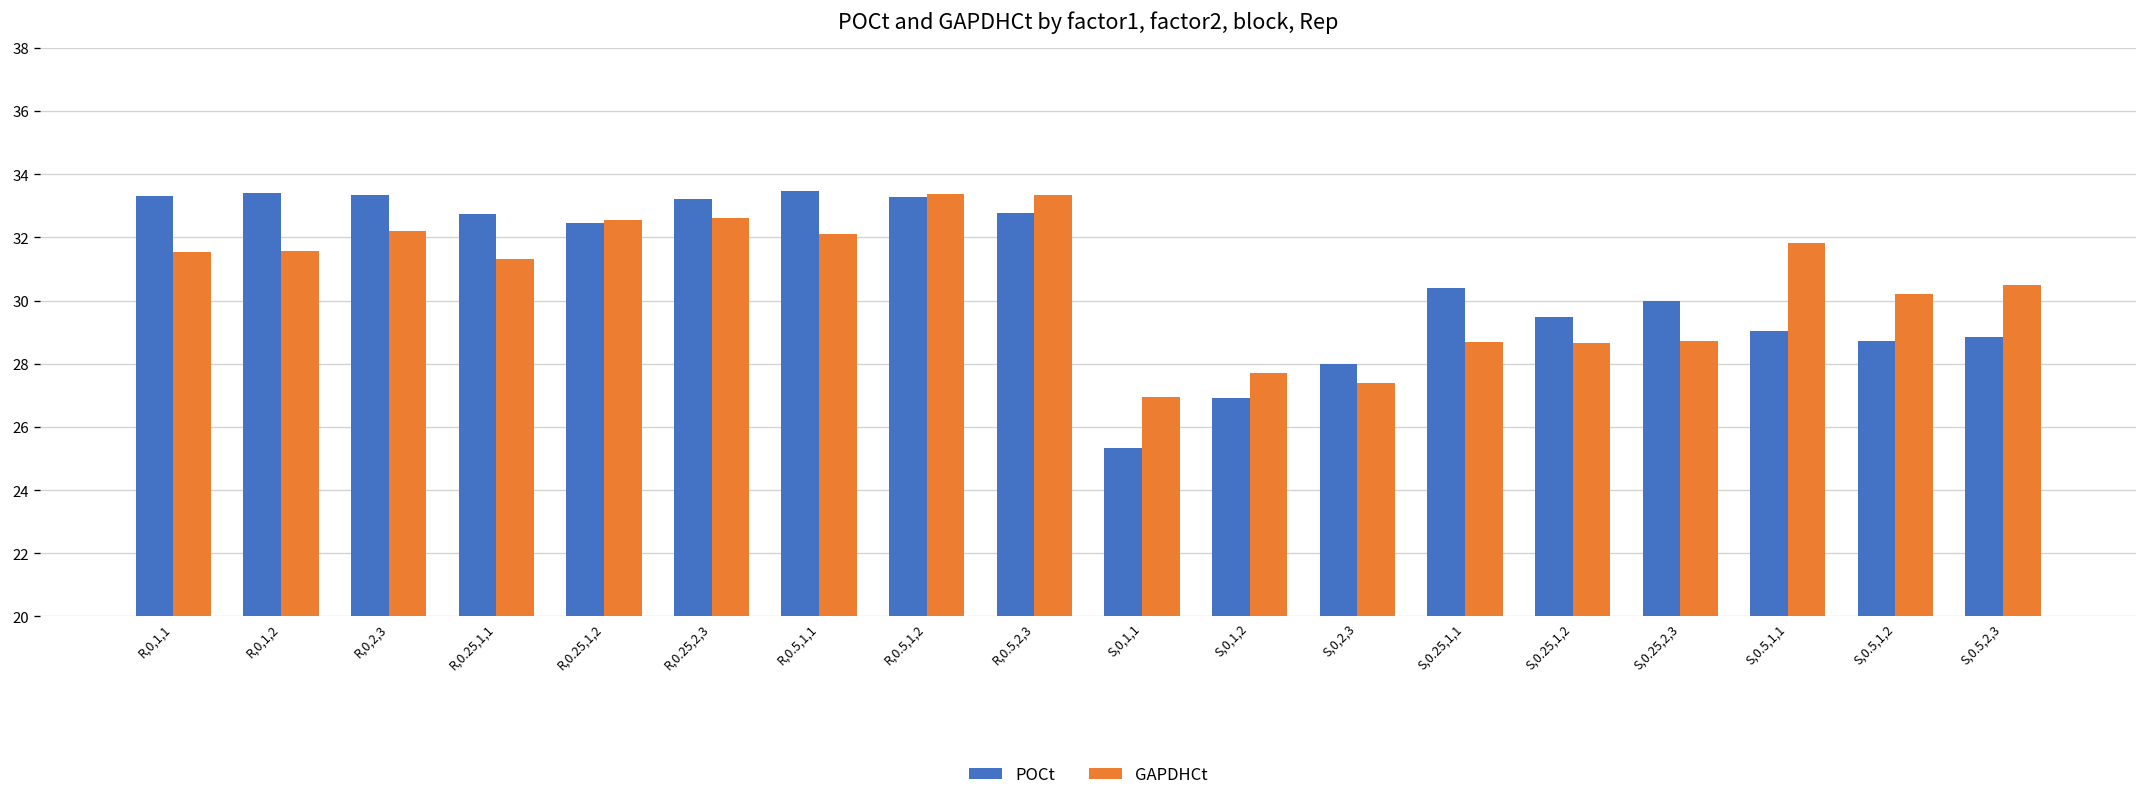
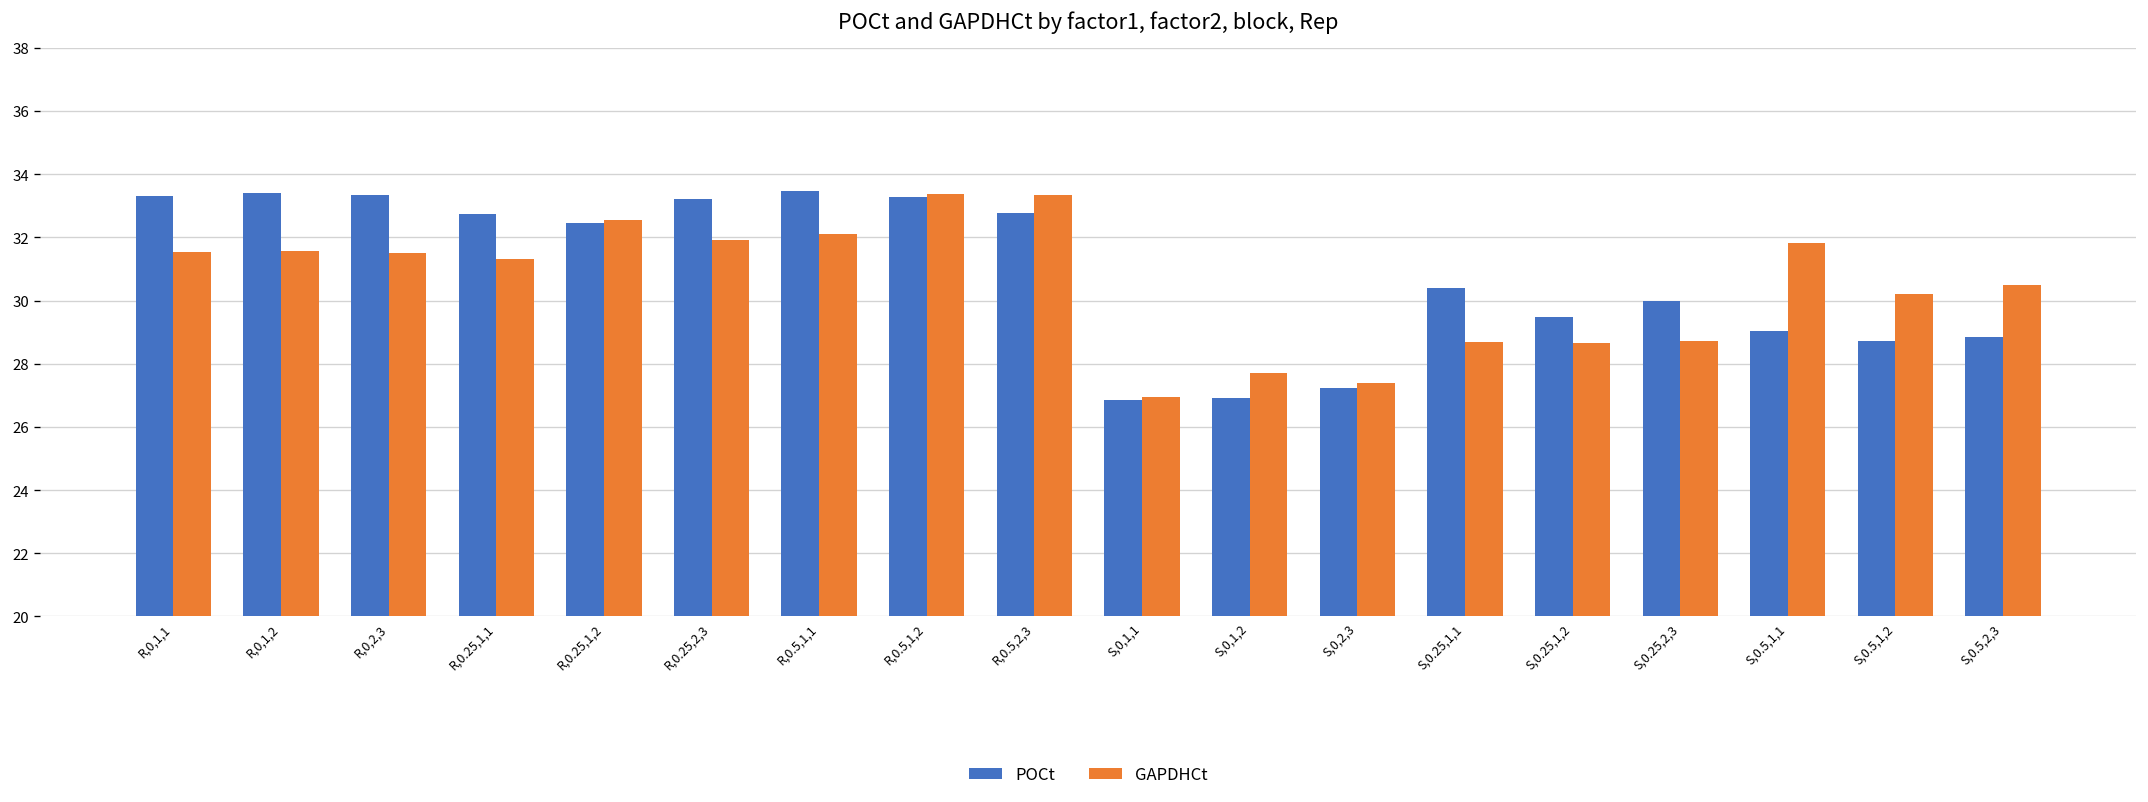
  {
    "POCt": {
      "R,0,1,1": 33.3,
      "R,0,1,2": 33.4,
      "R,0,2,3": 33.3,
      "R,0.25,1,1": 32.7,
      "R,0.25,1,2": 32.5,
      "R,0.25,2,3": 33.2,
      "R,0.5,1,1": 33.5,
      "R,0.5,1,2": 33.3,
      "R,0.5,2,3": 32.8,
-     "S,0,1,1": 25.3,
+     "S,0,1,1": 26.9,
      "S,0,1,2": 26.9,
-     "S,0,2,3": 28.0,
+     "S,0,2,3": 27.2,
      "S,0.25,1,1": 30.4,
      "S,0.25,1,2": 29.5,
      "S,0.25,2,3": 30.0,
      "S,0.5,1,1": 29.0,
      "S,0.5,1,2": 28.7,
      "S,0.5,2,3": 28.8
    },
    "GAPDHCt": {
      "R,0,1,1": 31.5,
      "R,0,1,2": 31.6,
-     "R,0,2,3": 32.2,
+     "R,0,2,3": 31.5,
      "R,0.25,1,1": 31.3,
      "R,0.25,1,2": 32.6,
-     "R,0.25,2,3": 32.6,
+     "R,0.25,2,3": 31.9,
      "R,0.5,1,1": 32.1,
      "R,0.5,1,2": 33.4,
      "R,0.5,2,3": 33.4,
      "S,0,1,1": 26.9,
      "S,0,1,2": 27.7,
      "S,0,2,3": 27.4,
      "S,0.25,1,1": 28.7,
      "S,0.25,1,2": 28.7,
      "S,0.25,2,3": 28.7,
      "S,0.5,1,1": 31.8,
      "S,0.5,1,2": 30.2,
      "S,0.5,2,3": 30.5
    }
  }
